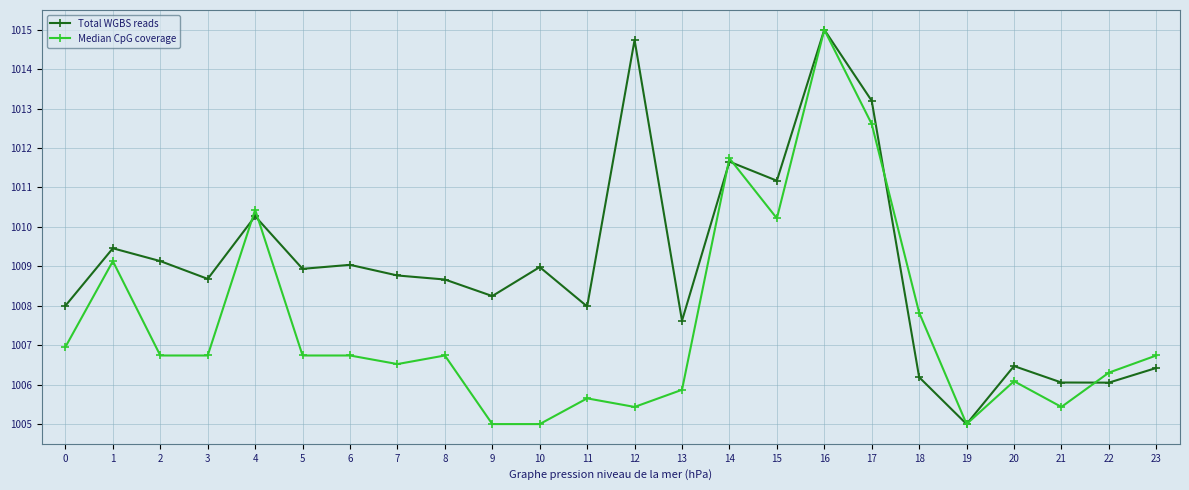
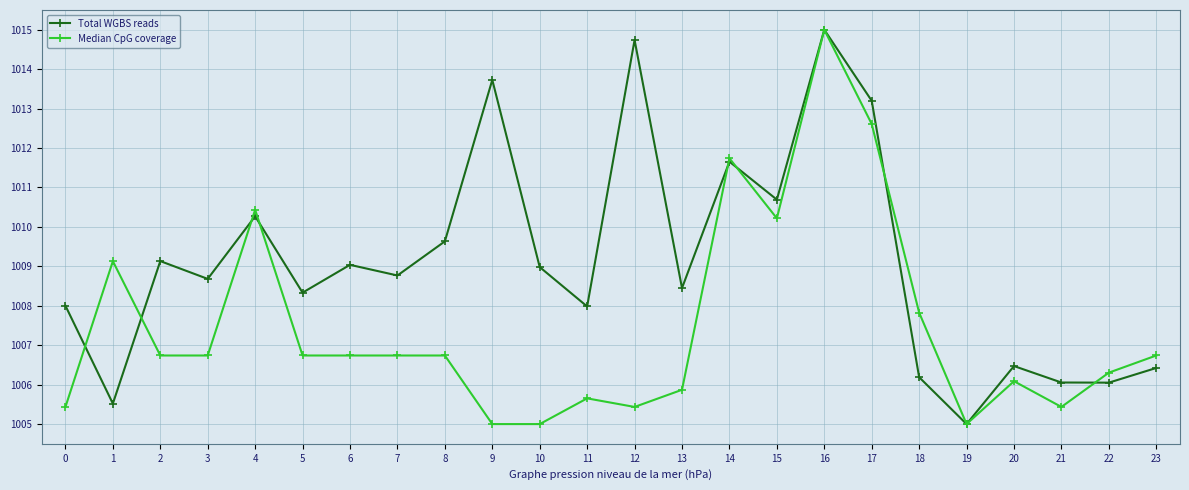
  {
    "Total WGBS reads": {
      "0": 1008.0,
-     "1": 1009.5,
+     "1": 1005.5,
      "2": 1009.1,
      "3": 1008.7,
      "4": 1010.3,
-     "5": 1008.9,
+     "5": 1008.3,
      "6": 1009.0,
      "7": 1008.8,
-     "8": 1008.7,
-     "9": 1008.2,
+     "8": 1009.6,
+     "9": 1013.7,
      "10": 1009.0,
      "11": 1008.0,
      "12": 1014.7,
-     "13": 1007.6,
+     "13": 1008.4,
      "14": 1011.7,
-     "15": 1011.2,
+     "15": 1010.7,
      "17": 1013.2,
      "18": 1006.2,
      "20": 1006.5,
      "21": 1006.1,
      "22": 1006.1,
      "23": 1006.4
    },
    "Median CpG coverage": {
-     "0": 1007.0,
+     "0": 1005.4,
      "1": 1009.1,
      "2": 1006.7,
      "3": 1006.7,
      "4": 1010.4,
      "5": 1006.7,
      "6": 1006.7,
-     "7": 1006.5,
+     "7": 1006.7,
      "8": 1006.7,
      "9": 1005.0,
      "10": 1005.0,
      "11": 1005.7,
      "12": 1005.4,
      "13": 1005.9,
      "14": 1011.7,
      "15": 1010.2,
      "17": 1012.6,
      "18": 1007.8,
      "20": 1006.1,
      "21": 1005.4,
      "22": 1006.3,
      "23": 1006.7
    }
  }
